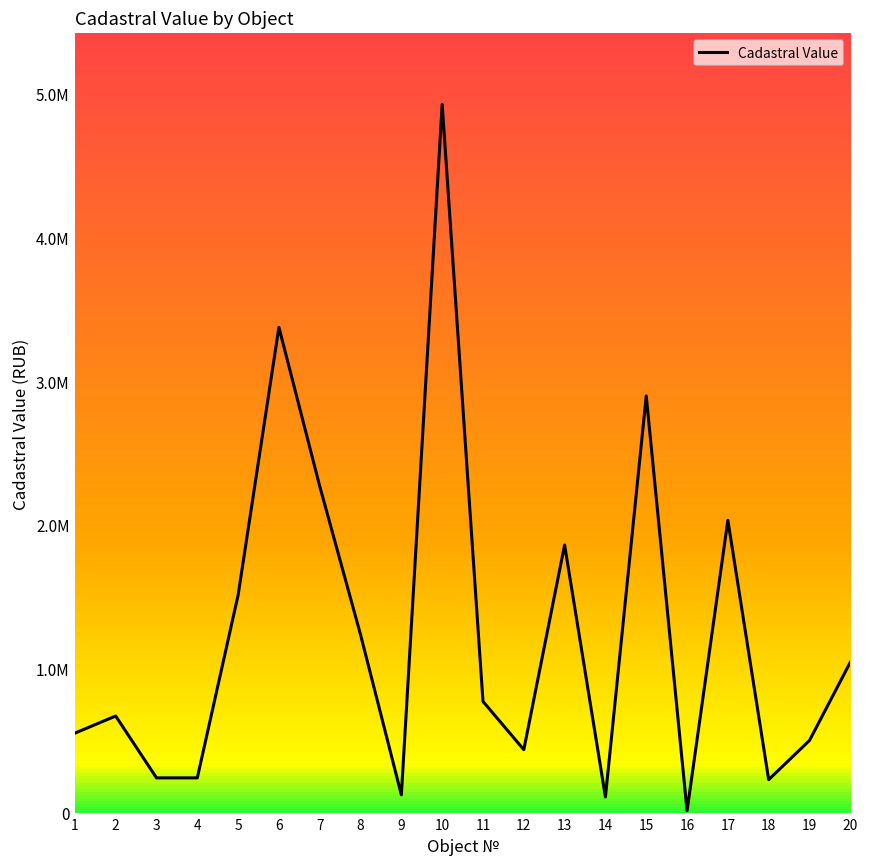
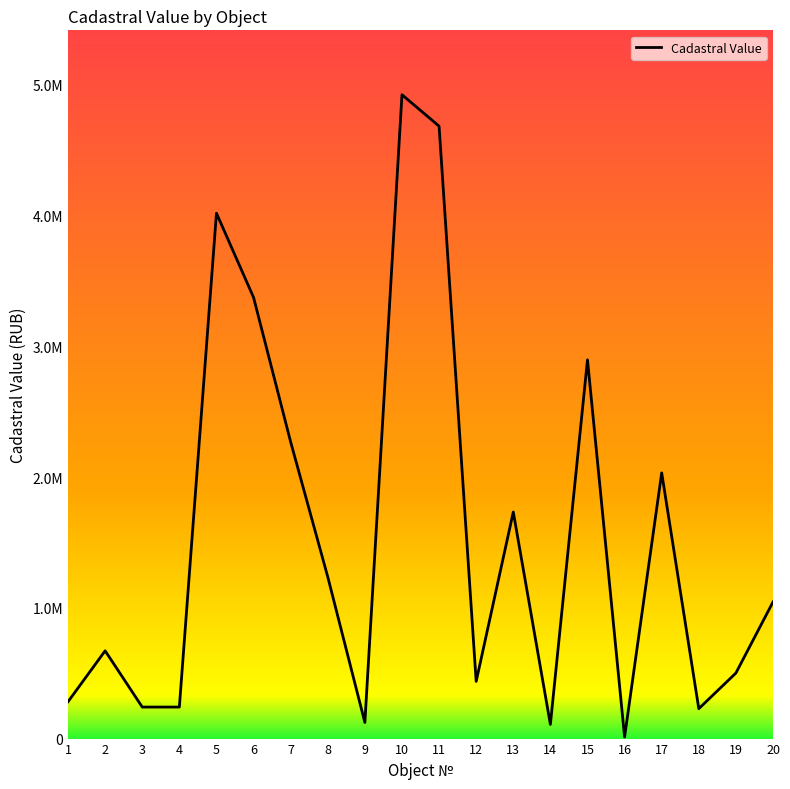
  {
-   "1": 550000,
+   "1": 280000,
    "2": 670000,
    "3": 240000,
    "4": 240000,
-   "5": 1510000,
+   "5": 4020000,
    "6": 3370000,
    "7": 2270000,
    "8": 1240000,
    "9": 120000,
    "10": 4930000,
-   "11": 770000,
+   "11": 4680000,
    "12": 440000,
-   "13": 1860000,
+   "13": 1730000,
    "14": 110000,
    "15": 2900000,
    "16": 10000,
    "17": 2030000,
    "18": 230000,
    "19": 500000,
    "20": 1050000
  }
